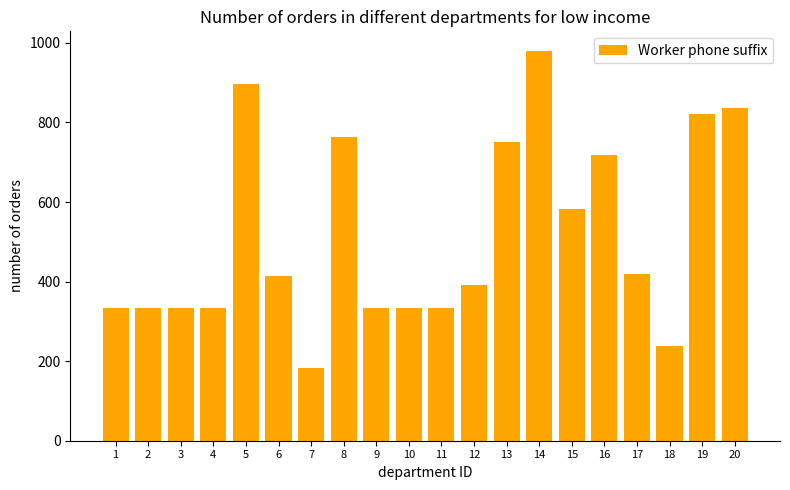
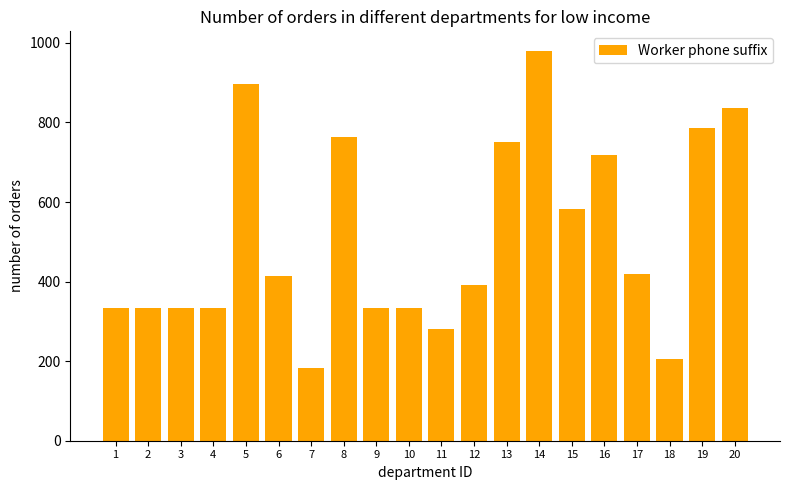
  {
    "1": 330,
    "2": 330,
    "3": 330,
    "4": 330,
    "5": 900,
    "6": 410,
    "7": 180,
    "8": 760,
    "9": 330,
    "10": 330,
-   "11": 330,
+   "11": 280,
    "12": 390,
    "13": 750,
    "14": 980,
    "15": 580,
    "16": 720,
    "17": 420,
-   "18": 240,
-   "19": 820,
+   "18": 210,
+   "19": 790,
    "20": 840
  }
